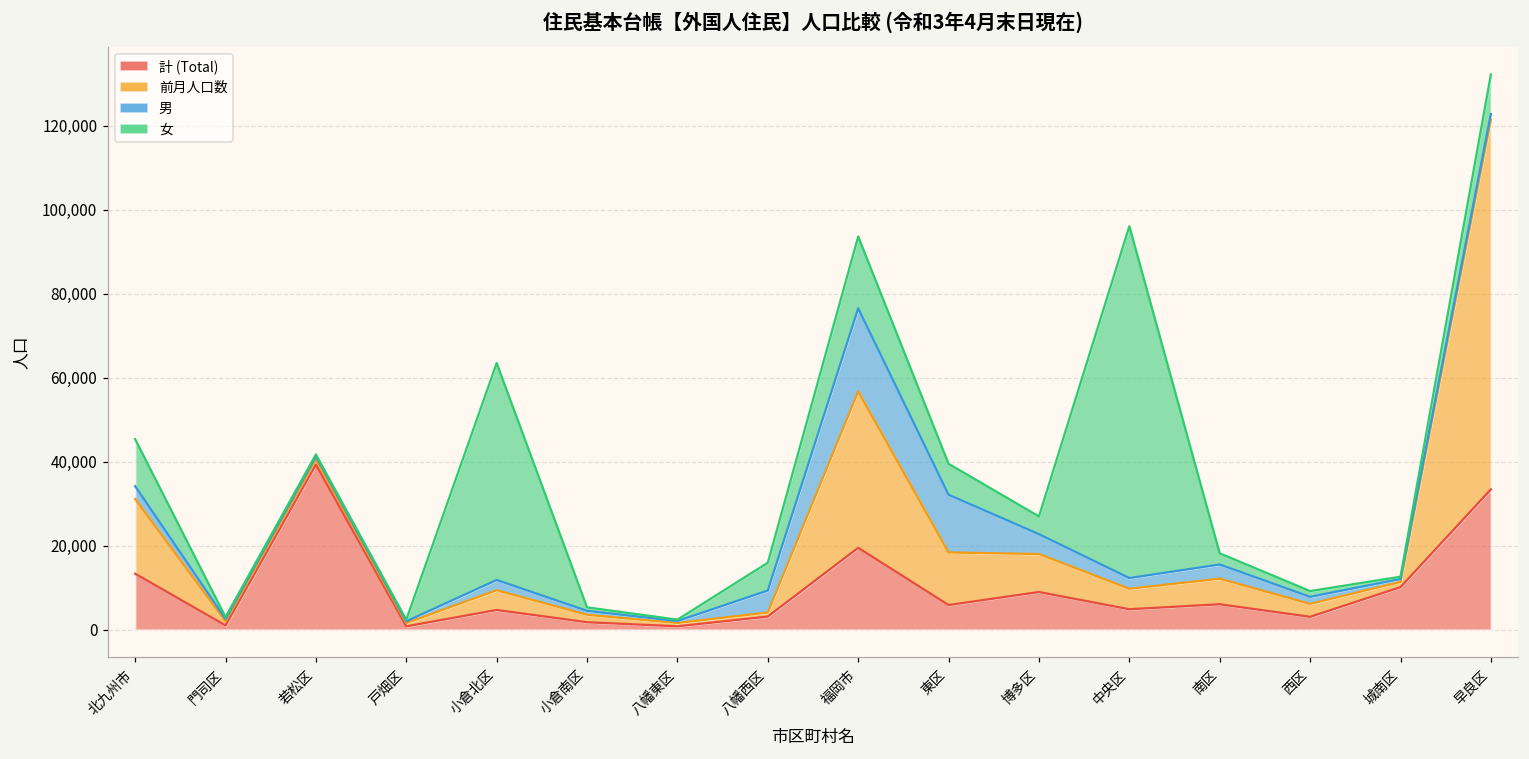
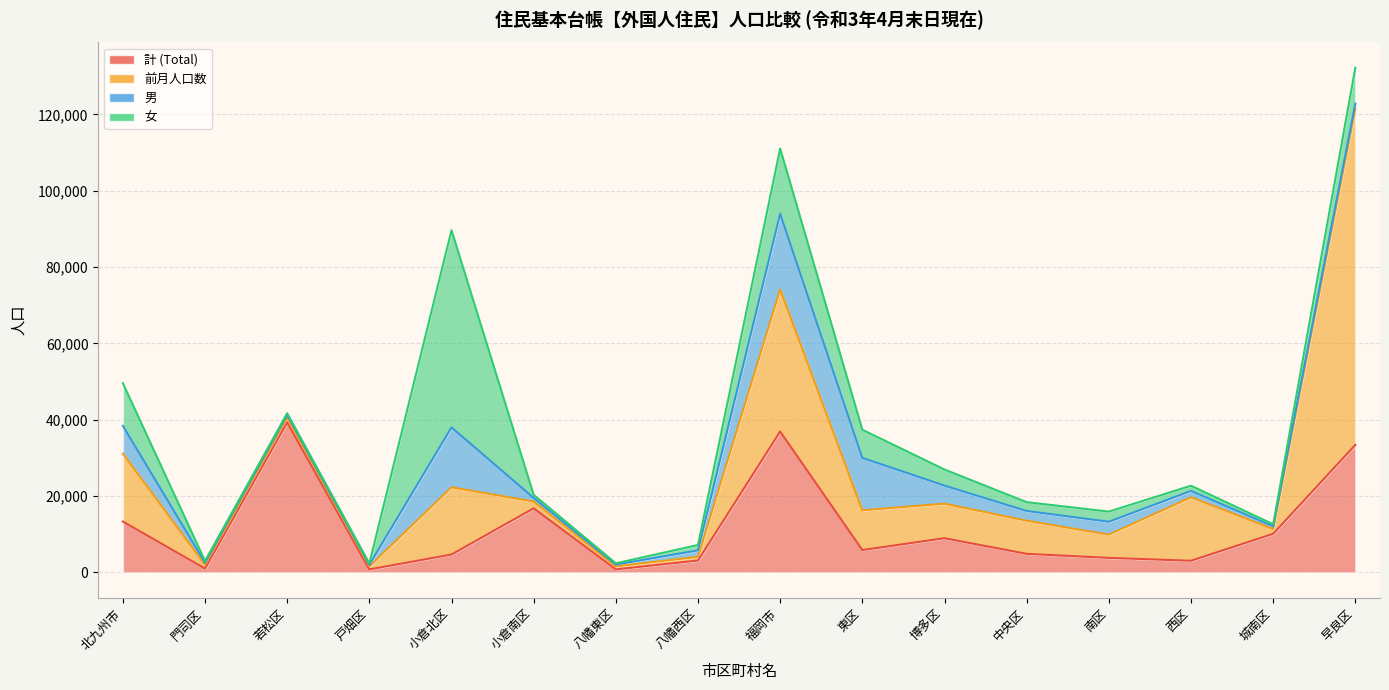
  {
    "計 (Total)": {
      "北九州市": "13,000",
      "門司区": "1,000",
      "若松区": "39,000",
      "戸畑区": "1,000",
      "小倉北区": "5,000",
-     "小倉南区": "2,000",
+     "小倉南区": "17,000",
      "八幡東区": "1,000",
      "八幡西区": "3,000",
-     "福岡市": "19,000",
+     "福岡市": "37,000",
      "東区": "6,000",
      "博多区": "9,000",
      "中央区": "5,000",
-     "南区": "6,000",
+     "南区": "4,000",
      "西区": "3,000",
      "城南区": "10,000",
      "早良区": "33,000"
    },
    "前月人口数": {
      "北九州市": "18,000",
      "若松区": "1,000",
-     "小倉北区": "5,000",
+     "小倉北区": "18,000",
      "小倉南区": "2,000",
      "八幡西区": "1,000",
      "福岡市": "37,000",
-     "東区": "13,000",
+     "東区": "10,000",
      "博多区": "9,000",
-     "中央区": "5,000",
+     "中央区": "9,000",
      "南区": "6,000",
-     "西区": "3,000",
+     "西区": "17,000",
      "城南区": "1,000",
      "早良区": "88,000"
    },
    "男": {
-     "北九州市": "3,000",
-     "小倉北区": "2,000",
+     "北九州市": "7,000",
+     "小倉北区": "16,000",
      "小倉南区": "1,000",
-     "八幡西区": "5,000",
+     "八幡西区": "2,000",
      "福岡市": "20,000",
      "東区": "14,000",
      "博多区": "5,000",
      "中央区": "3,000",
      "南区": "3,000",
      "西区": "2,000",
      "早良区": "1,000"
    },
    "女": {
      "北九州市": "11,000",
      "小倉北区": "52,000",
      "小倉南区": "1,000",
-     "八幡西区": "7,000",
+     "八幡西区": "1,000",
      "福岡市": "17,000",
      "東区": "7,000",
      "博多区": "4,000",
-     "中央区": "84,000",
+     "中央区": "2,000",
      "南区": "3,000",
      "西区": "1,000",
      "早良区": "9,000"
    }
  }
